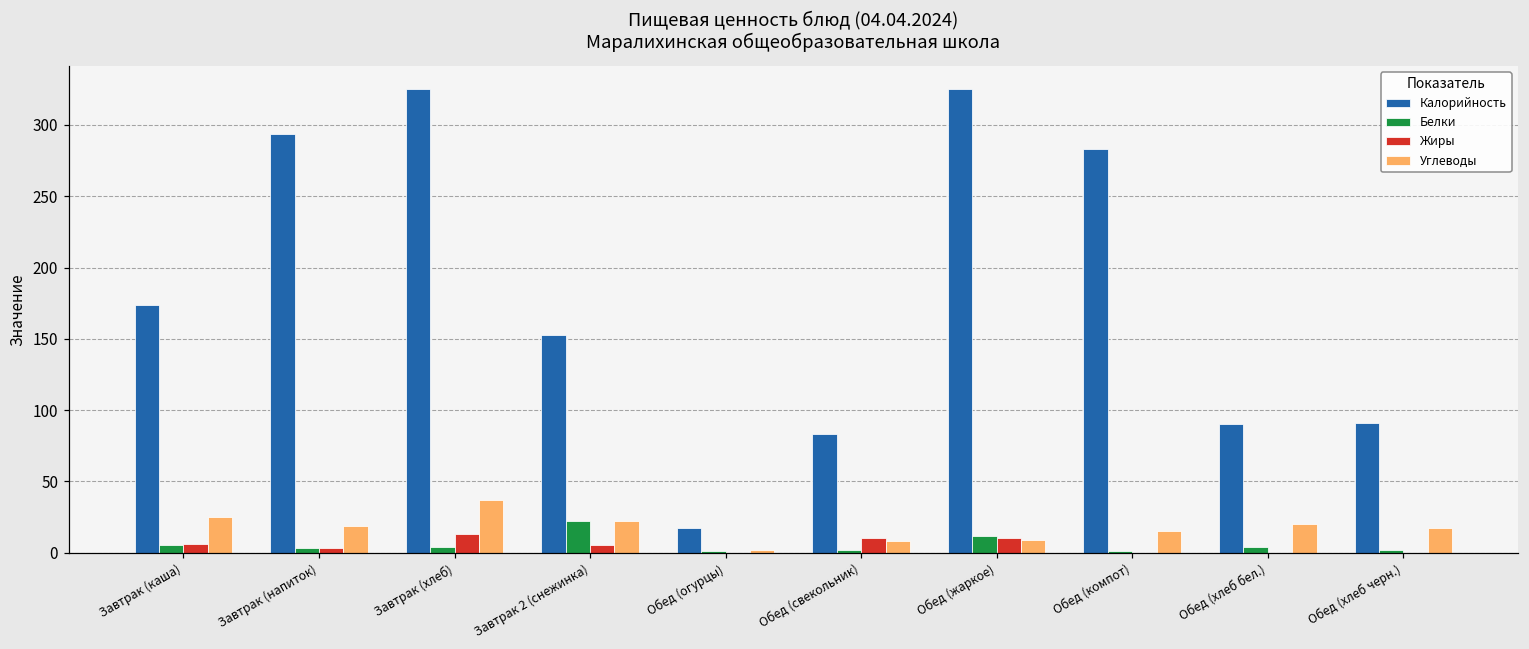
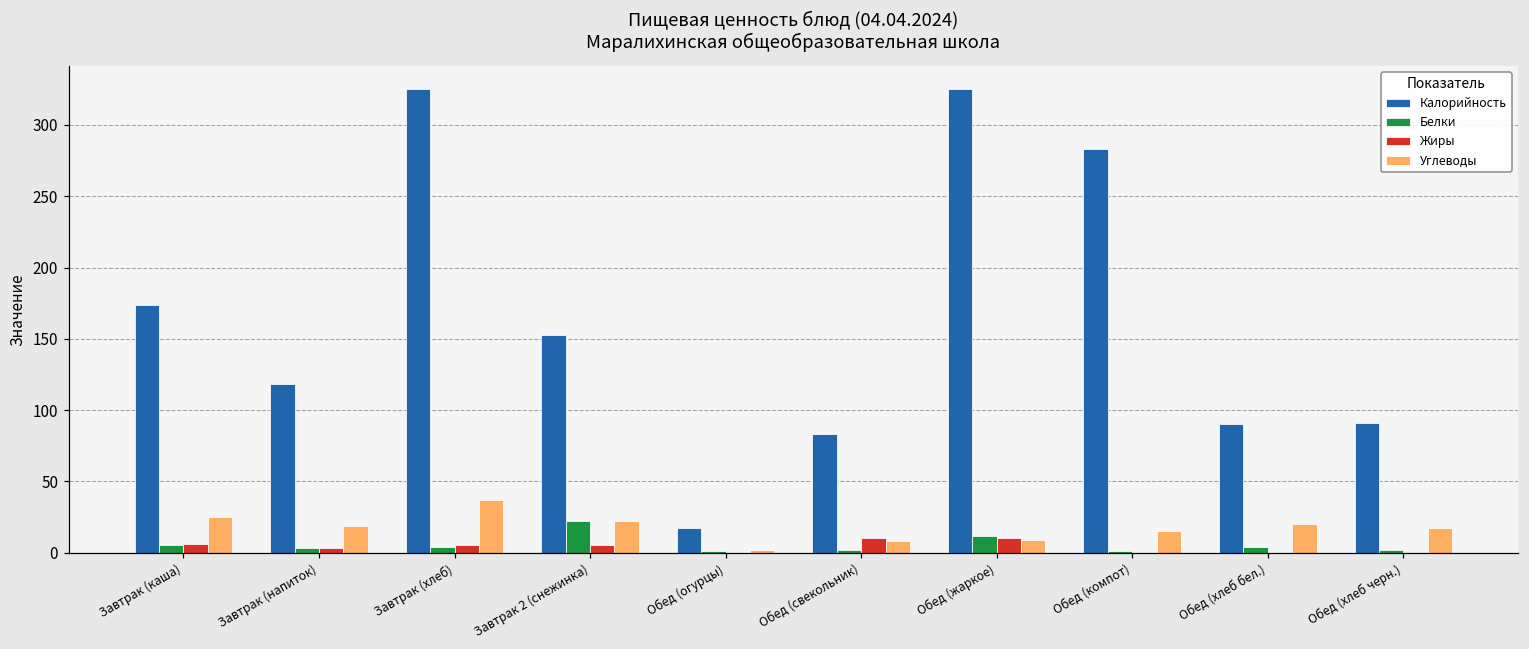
  {
    "Калорийность": {
      "Завтрак (каша)": 174,
-     "Завтрак (напиток)": 294,
+     "Завтрак (напиток)": 118,
      "Завтрак (хлеб)": 325,
      "Завтрак 2 (снежинка)": 153,
      "Обед (огурцы)": 17,
      "Обед (свекольник)": 83,
      "Обед (жаркое)": 325,
      "Обед (компот)": 283,
      "Обед (хлеб бел.)": 90,
      "Обед (хлеб черн.)": 91
    },
    "Белки": {
      "Завтрак (каша)": 5,
      "Завтрак (напиток)": 3,
      "Завтрак (хлеб)": 4,
      "Завтрак 2 (снежинка)": 22,
      "Обед (свекольник)": 2,
      "Обед (жаркое)": 12,
      "Обед (хлеб бел.)": 4,
      "Обед (хлеб черн.)": 2
    },
    "Жиры": {
      "Завтрак (каша)": 6,
      "Завтрак (напиток)": 3,
-     "Завтрак (хлеб)": 13,
+     "Завтрак (хлеб)": 5,
      "Завтрак 2 (снежинка)": 5,
      "Обед (огурцы)": 0,
      "Обед (свекольник)": 10,
      "Обед (жаркое)": 10,
      "Обед (компот)": 0,
      "Обед (хлеб бел.)": 0,
      "Обед (хлеб черн.)": 0
    },
    "Углеводы": {
      "Завтрак (каша)": 25,
      "Завтрак (напиток)": 19,
      "Завтрак (хлеб)": 37,
      "Завтрак 2 (снежинка)": 22,
      "Обед (огурцы)": 2,
      "Обед (свекольник)": 8,
      "Обед (жаркое)": 9,
      "Обед (компот)": 15,
      "Обед (хлеб бел.)": 20,
      "Обед (хлеб черн.)": 17
    }
  }
